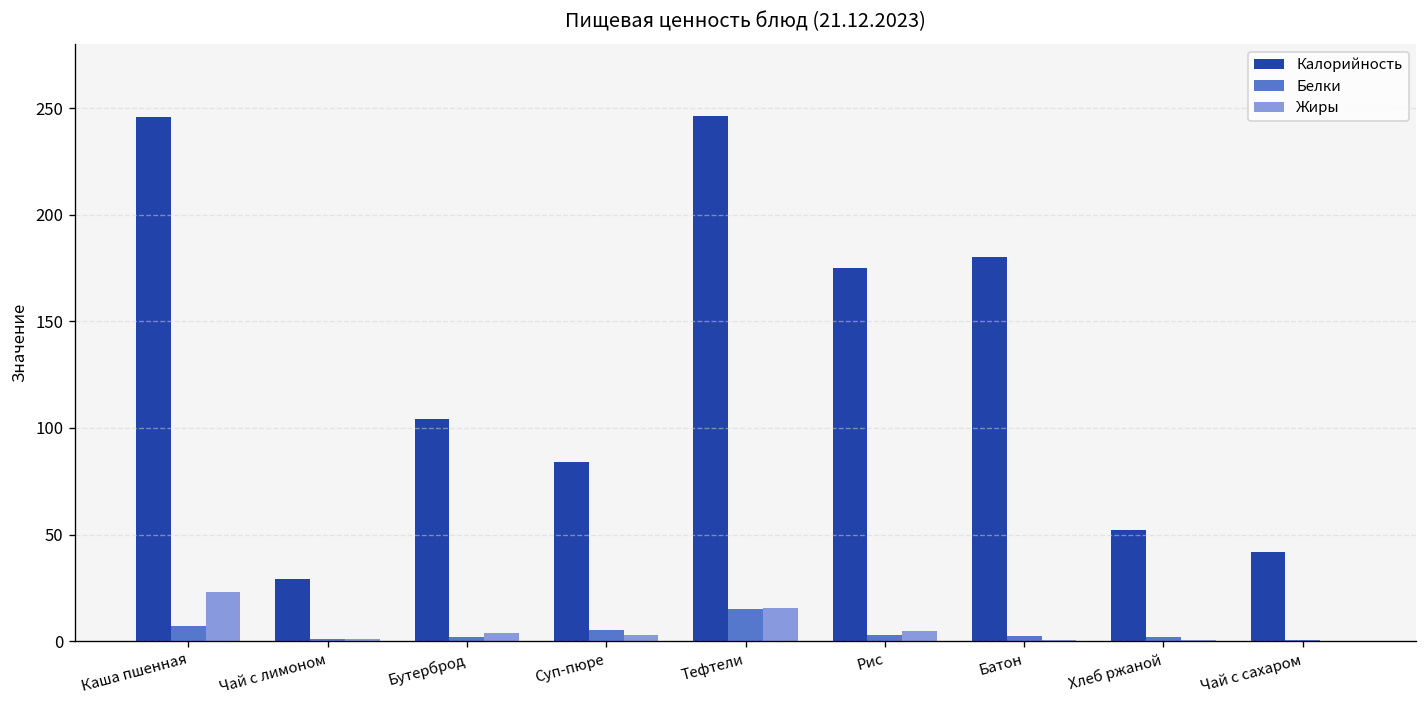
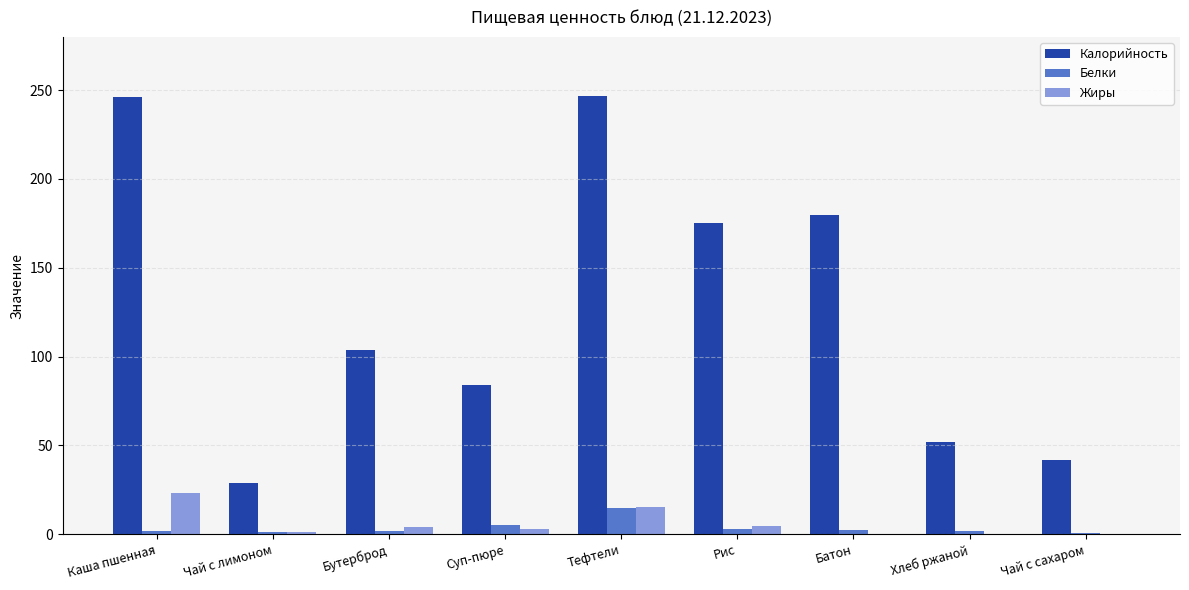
  {
    "Калорийность": {
      "Каша пшенная": 246,
      "Чай с лимоном": 29,
      "Бутерброд": 104,
      "Суп-пюре": 84,
      "Тефтели": 247,
      "Рис": 175,
      "Батон": 180,
      "Хлеб ржаной": 52,
      "Чай с сахаром": 42
    },
    "Белки": {
-     "Каша пшенная": 7,
+     "Каша пшенная": 2,
      "Бутерброд": 2,
      "Суп-пюре": 5,
      "Тефтели": 15,
      "Рис": 3,
      "Батон": 2,
      "Хлеб ржаной": 2
    },
    "Жиры": {
      "Каша пшенная": 23,
      "Бутерброд": 4,
      "Суп-пюре": 3,
      "Тефтели": 15,
      "Рис": 5,
      "Чай с сахаром": 0
    }
  }
